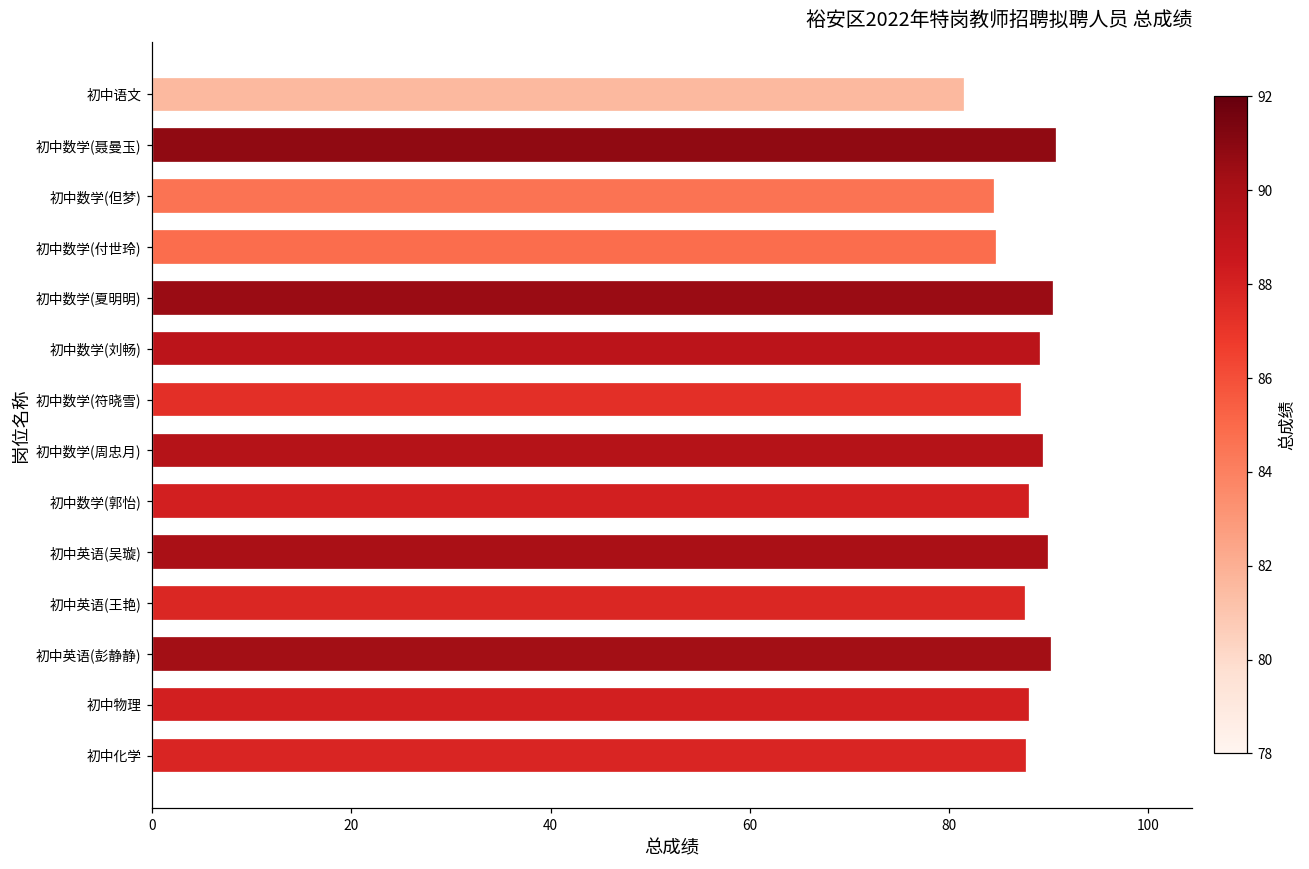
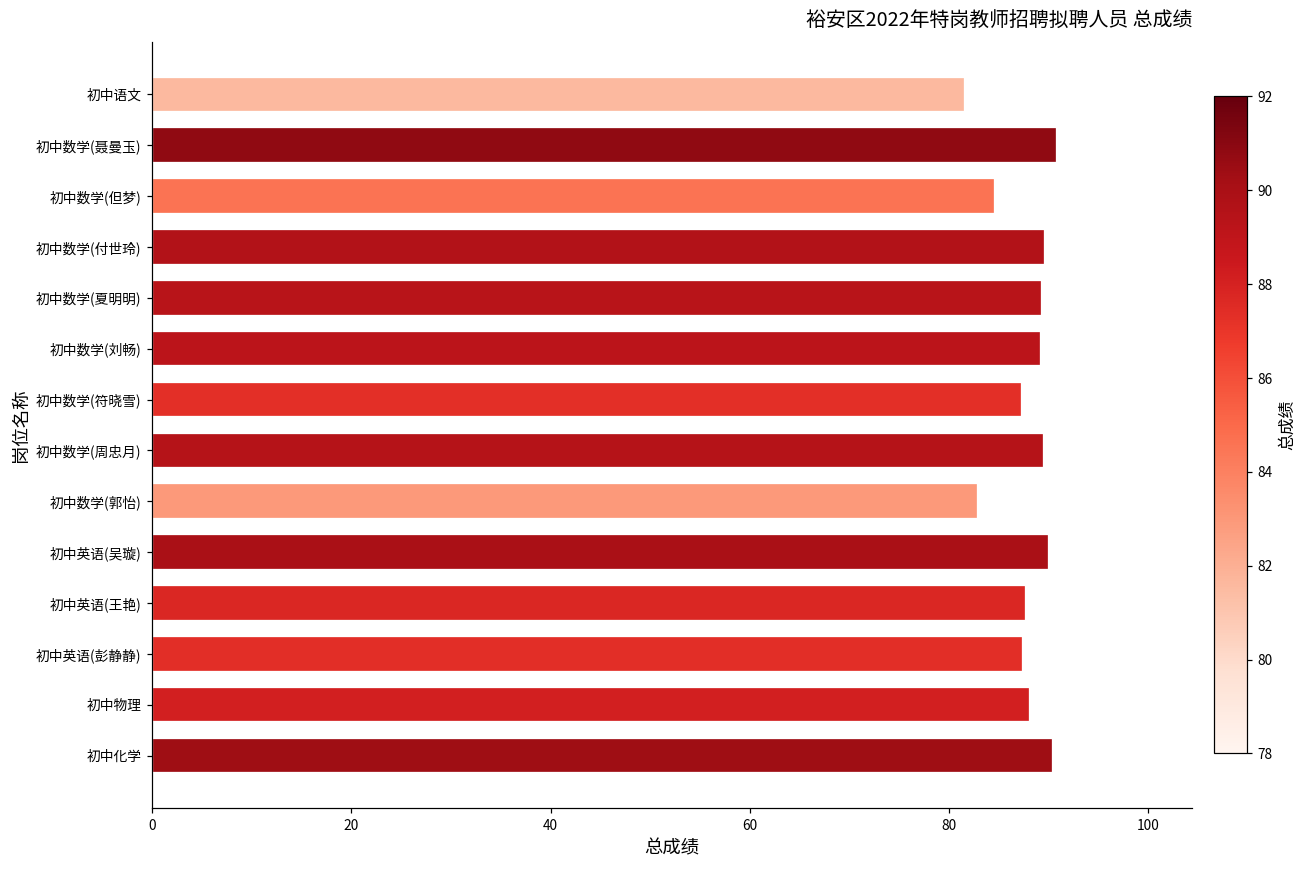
  {
    "初中语文": 82,
    "初中数学(聂曼玉)": 91,
    "初中数学(但梦)": 85,
-   "初中数学(付世玲)": 85,
-   "初中数学(夏明明)": 91,
+   "初中数学(付世玲)": 90,
+   "初中数学(夏明明)": 89,
    "初中数学(刘畅)": 89,
    "初中数学(符晓雪)": 87,
    "初中数学(周忠月)": 90,
-   "初中数学(郭怡)": 88,
+   "初中数学(郭怡)": 83,
    "初中英语(吴璇)": 90,
    "初中英语(王艳)": 88,
-   "初中英语(彭静静)": 90,
+   "初中英语(彭静静)": 87,
    "初中物理": 88,
-   "初中化学": 88
+   "初中化学": 90
  }
